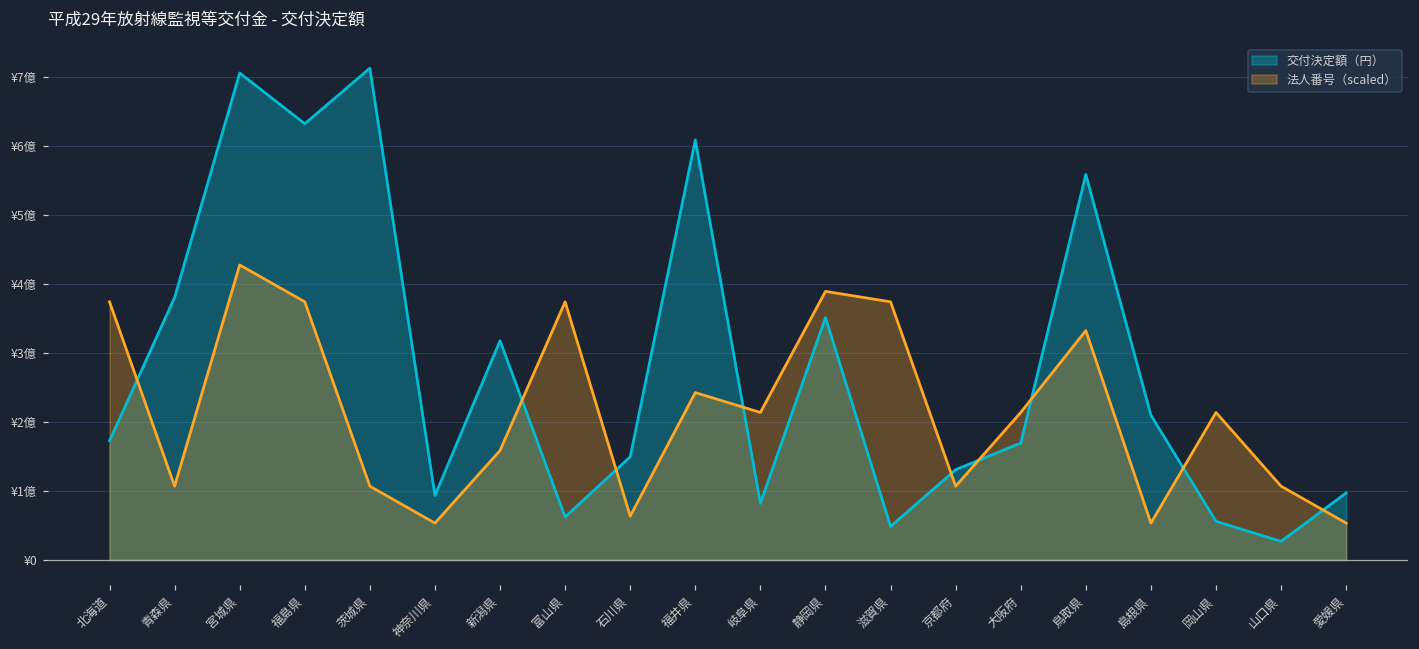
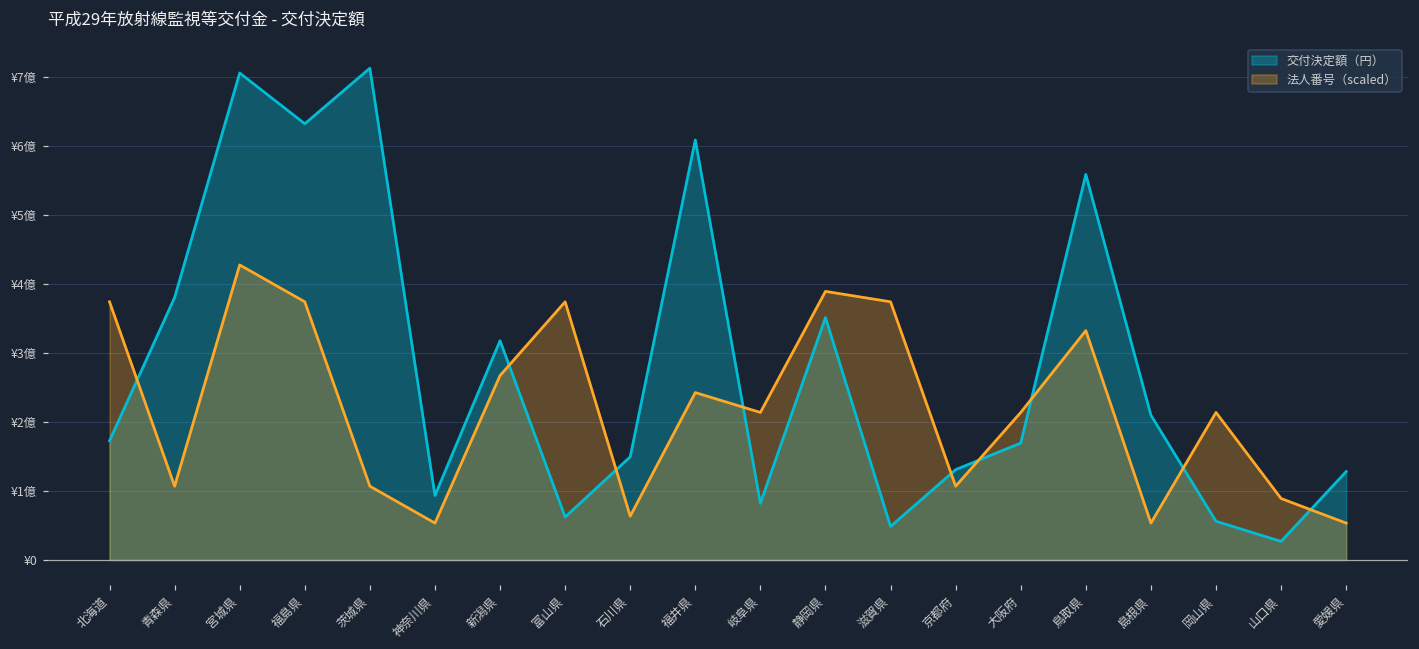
  {
    "交付決定額（円）": {
      "北海道": "¥1.7億",
      "青森県": "¥3.8億",
      "宮城県": "¥7.1億",
      "福島県": "¥6.3億",
      "茨城県": "¥7.1億",
      "神奈川県": "¥0.9億",
      "新潟県": "¥3.2億",
      "富山県": "¥0.6億",
      "石川県": "¥1.5億",
      "福井県": "¥6.1億",
      "岐阜県": "¥0.8億",
      "静岡県": "¥3.5億",
      "滋賀県": "¥0.5億",
      "京都府": "¥1.3億",
      "大阪府": "¥1.7億",
      "鳥取県": "¥5.6億",
      "島根県": "¥2.1億",
      "岡山県": "¥0.6億",
      "山口県": "¥0.3億",
-     "愛媛県": "¥1.0億"
+     "愛媛県": "¥1.3億"
    },
    "法人番号（scaled）": {
      "北海道": "¥3.7億",
      "青森県": "¥1.1億",
      "宮城県": "¥4.3億",
      "福島県": "¥3.7億",
      "茨城県": "¥1.1億",
      "神奈川県": "¥0.5億",
-     "新潟県": "¥1.6億",
+     "新潟県": "¥2.7億",
      "富山県": "¥3.7億",
      "石川県": "¥0.6億",
      "福井県": "¥2.4億",
      "岐阜県": "¥2.1億",
      "静岡県": "¥3.9億",
      "滋賀県": "¥3.7億",
      "京都府": "¥1.1億",
      "大阪府": "¥2.1億",
      "鳥取県": "¥3.3億",
      "島根県": "¥0.5億",
      "岡山県": "¥2.1億",
-     "山口県": "¥1.1億",
+     "山口県": "¥0.9億",
      "愛媛県": "¥0.5億"
    }
  }
